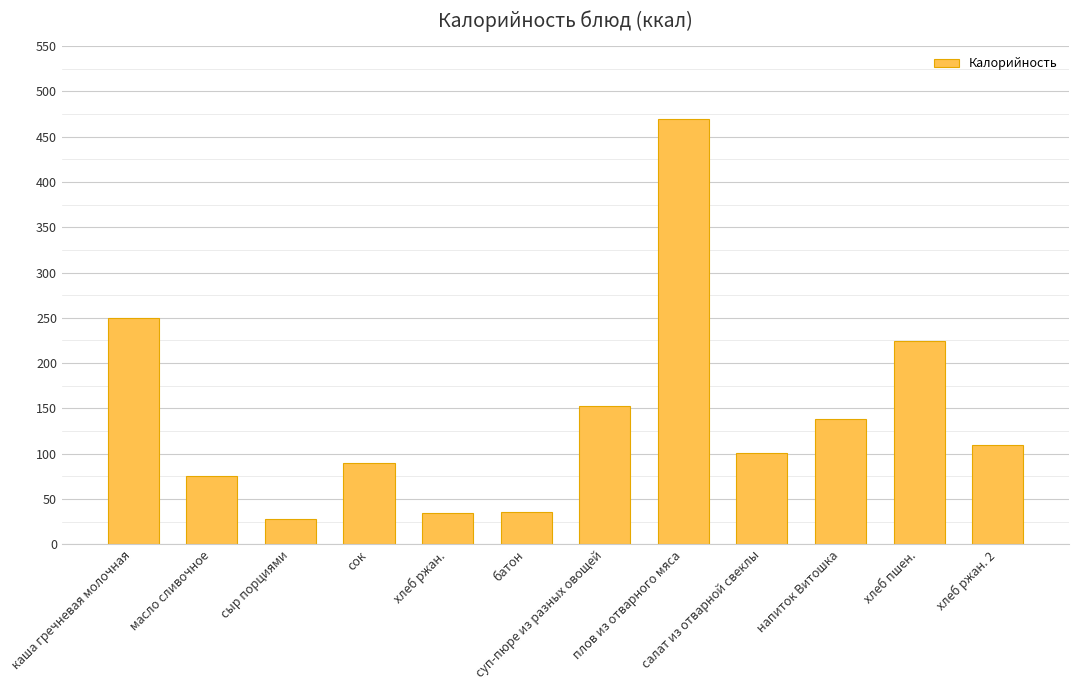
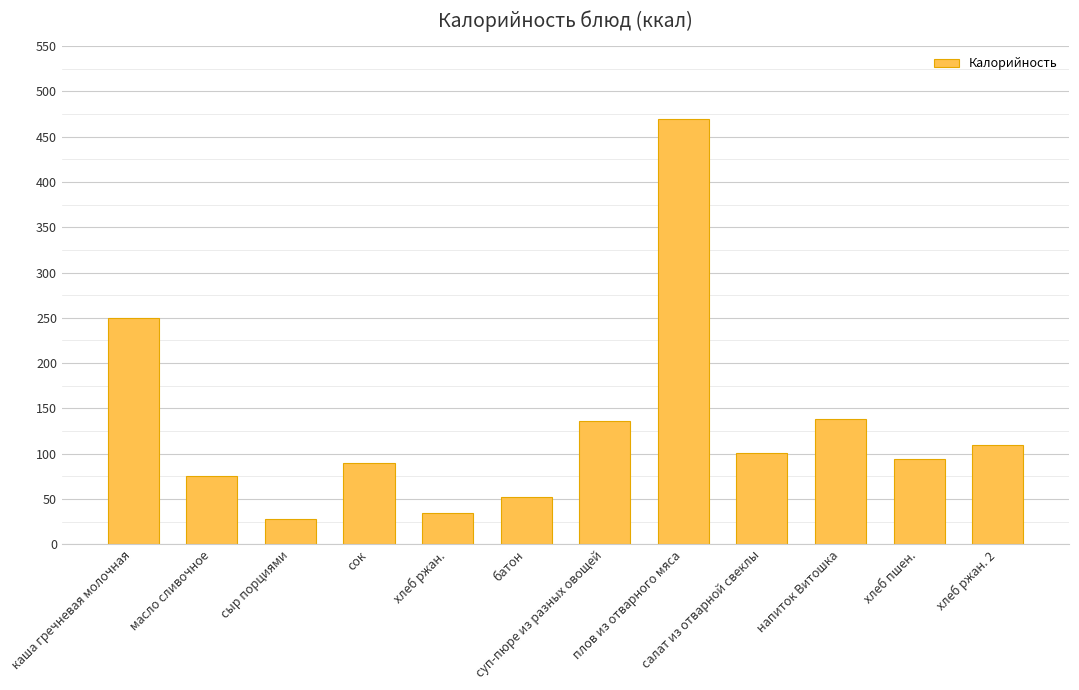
  {
    "каша гречневая молочная": 250,
    "масло сливочное": 70,
    "сыр порциями": 30,
    "сок": 90,
    "хлеб ржан.": 30,
-   "батон": 40,
-   "суп-пюре из разных овощей": 150,
+   "батон": 50,
+   "суп-пюре из разных овощей": 140,
    "плов из отварного мяса": 470,
    "салат из отварной свеклы": 100,
    "напиток Витошка": 140,
-   "хлеб пшен.": 220,
+   "хлеб пшен.": 90,
    "хлеб ржан. 2": 110
  }
